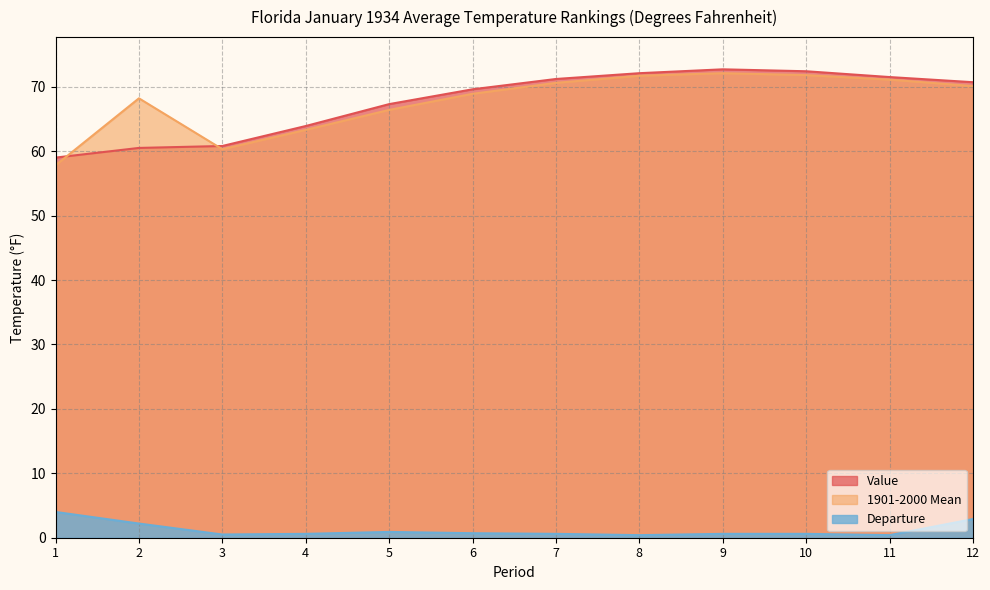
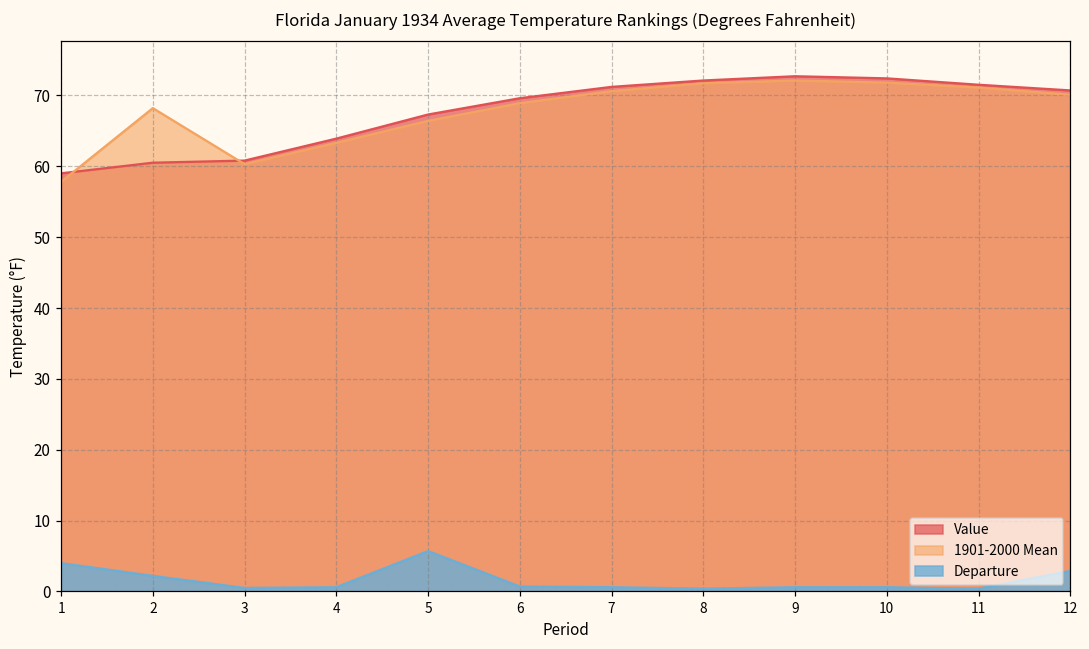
  {
    "Value": {
      "1": 59,
      "2": 61,
      "3": 61,
      "4": 64,
      "5": 67,
      "6": 70,
      "7": 71,
      "8": 72,
      "9": 73,
      "10": 72,
      "12": 71
    },
    "1901-2000 Mean": {
      "1": 58,
      "2": 68,
      "3": 60,
      "4": 63,
      "5": 66,
      "6": 69,
      "7": 71,
      "8": 72,
      "9": 72,
      "10": 72,
      "12": 70
    },
    "Departure": {
      "1": 4,
      "2": 2,
      "3": 1,
      "4": 1,
-     "5": 1,
+     "5": 6,
      "6": 1,
      "7": 1,
      "8": 0,
      "9": 1,
      "10": 1,
      "11": 0,
      "12": 3
    }
  }
